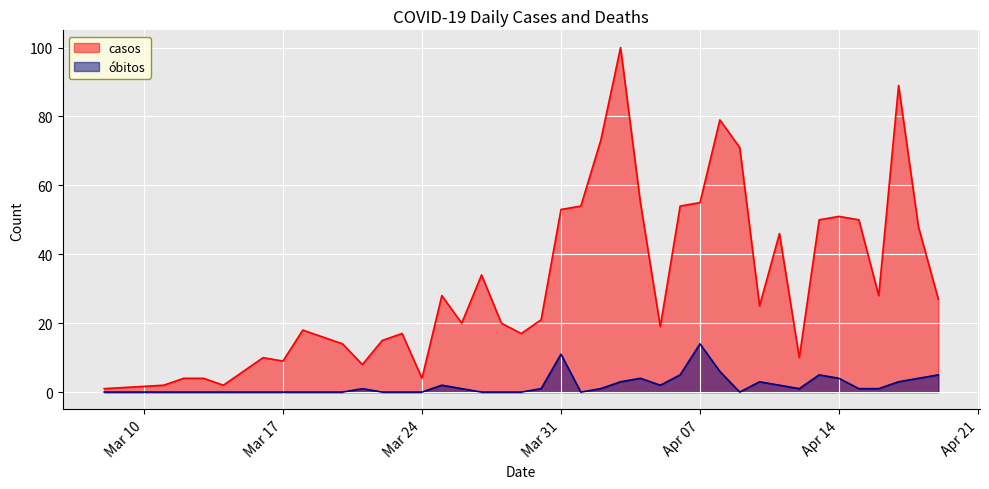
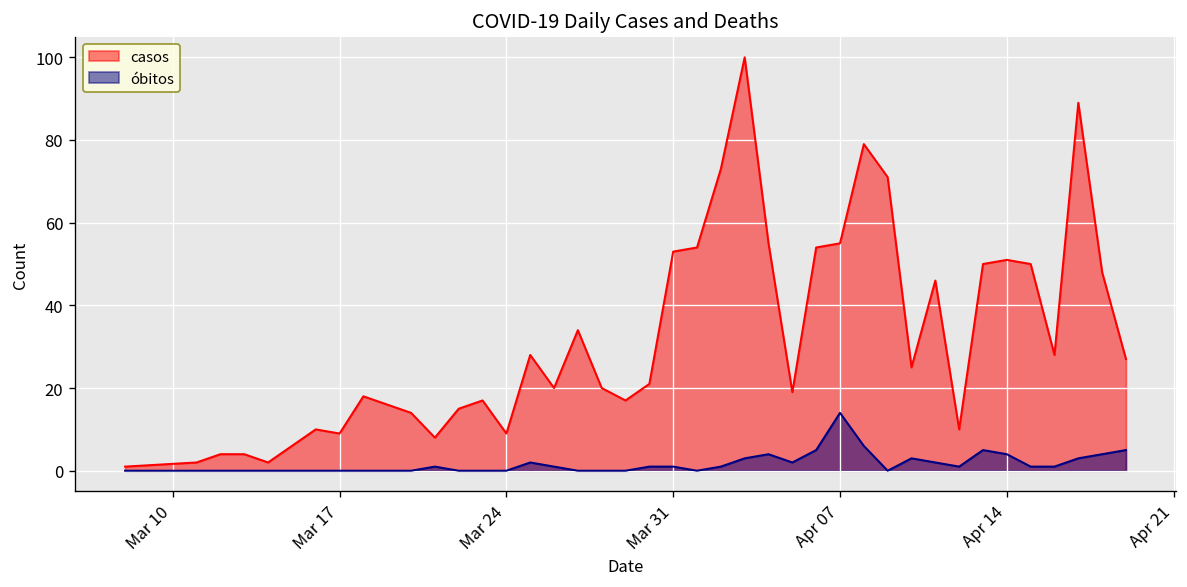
  {
    "casos": {
      "Mar 17": 9,
-     "Mar 24": 4,
+     "Mar 24": 9,
      "Mar 31": 53,
      "Apr 07": 55,
      "Apr 14": 51
    },
    "óbitos": {
      "Mar 17": 0,
      "Mar 24": 0,
-     "Mar 31": 11,
+     "Mar 31": 1,
      "Apr 07": 14,
      "Apr 14": 4
    }
  }
